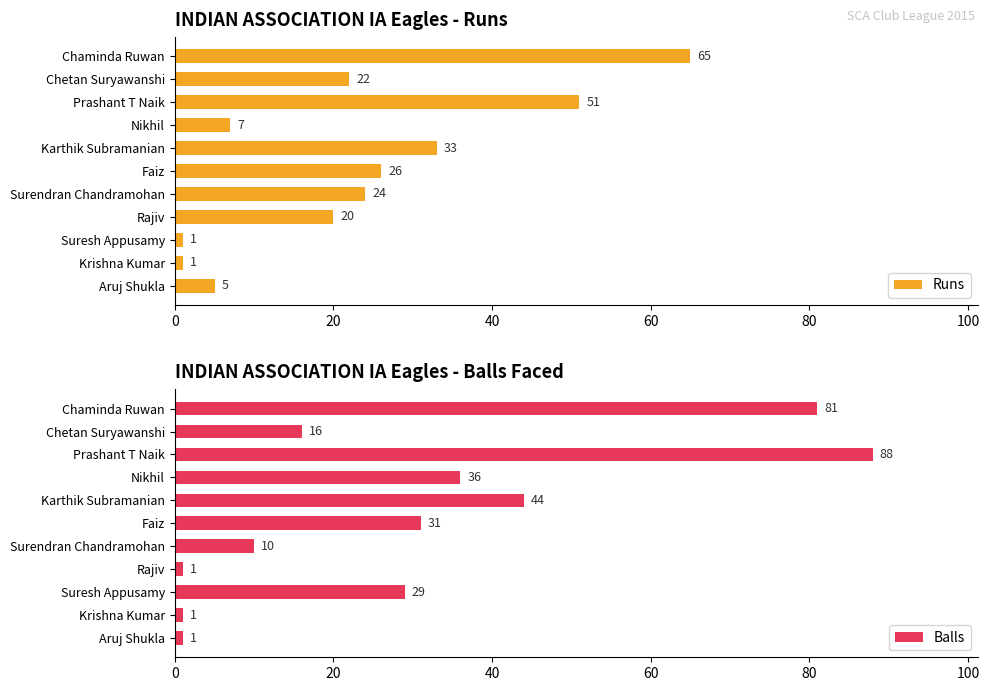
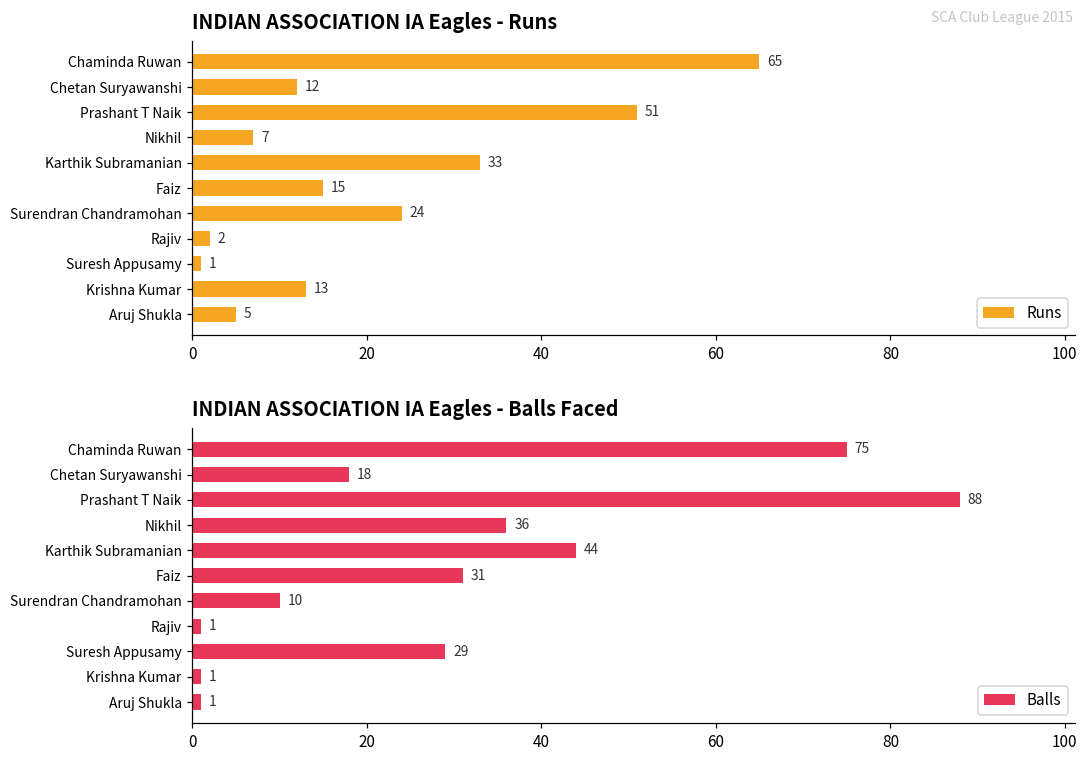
  {
    "INDIAN ASSOCIATION IA Eagles - Runs": {
      "Chaminda Ruwan": 65,
-     "Chetan Suryawanshi": 22,
+     "Chetan Suryawanshi": 12,
      "Prashant T Naik": 51,
      "Nikhil": 7,
      "Karthik Subramanian": 33,
-     "Faiz": 26,
+     "Faiz": 15,
      "Surendran Chandramohan": 24,
-     "Rajiv": 20,
+     "Rajiv": 2,
      "Suresh Appusamy": 1,
-     "Krishna Kumar": 1,
+     "Krishna Kumar": 13,
      "Aruj Shukla": 5
    },
    "INDIAN ASSOCIATION IA Eagles - Balls Faced": {
-     "Chaminda Ruwan": 81,
-     "Chetan Suryawanshi": 16,
+     "Chaminda Ruwan": 75,
+     "Chetan Suryawanshi": 18,
      "Prashant T Naik": 88,
      "Nikhil": 36,
      "Karthik Subramanian": 44,
      "Faiz": 31,
      "Surendran Chandramohan": 10,
      "Rajiv": 1,
      "Suresh Appusamy": 29,
      "Krishna Kumar": 1,
      "Aruj Shukla": 1
    }
  }
